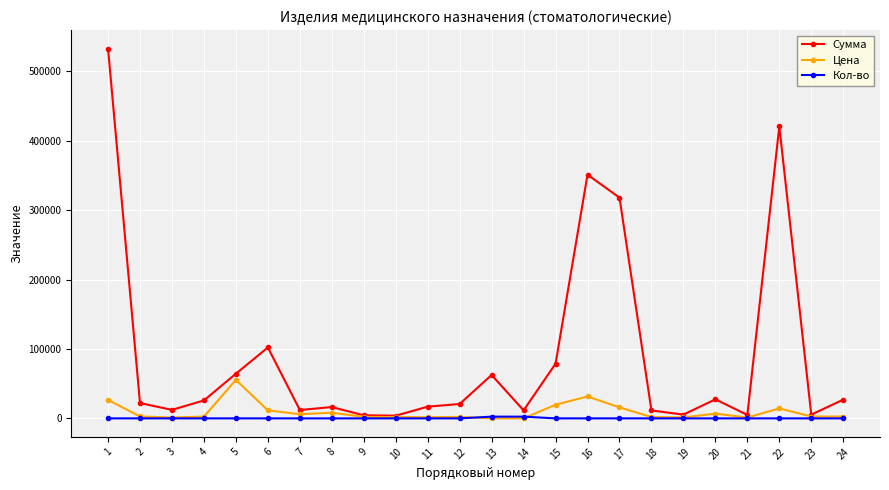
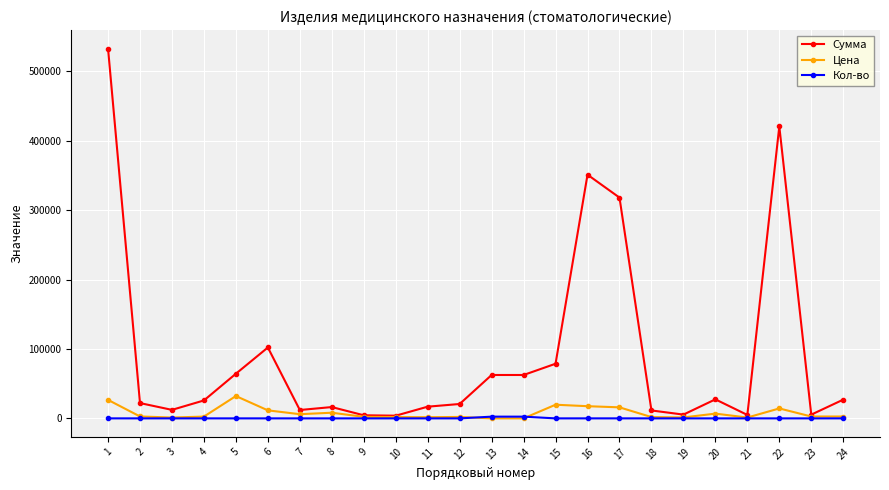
  {
    "Сумма": {
      "1": 530000,
      "2": 20000,
      "3": 10000,
      "4": 30000,
      "5": 60000,
      "6": 100000,
      "7": 10000,
      "8": 20000,
      "11": 20000,
      "12": 20000,
      "13": 60000,
-     "14": 10000,
+     "14": 60000,
      "15": 80000,
      "16": 350000,
      "17": 320000,
      "18": 10000,
      "19": 10000,
      "20": 30000,
      "21": 0,
      "22": 420000,
      "24": 30000
    },
    "Цена": {
      "1": 30000,
-     "5": 60000,
+     "5": 30000,
      "6": 10000,
      "7": 10000,
      "8": 10000,
      "15": 20000,
-     "16": 30000,
+     "16": 20000,
      "17": 20000,
      "20": 10000,
      "22": 10000
    },
    "Кол-во": {
      "1": 0,
      "5": 0,
      "6": 0,
      "7": 0,
      "8": 0,
      "15": 0,
      "16": 0,
      "17": 0,
      "20": 0,
      "22": 0
    }
  }
